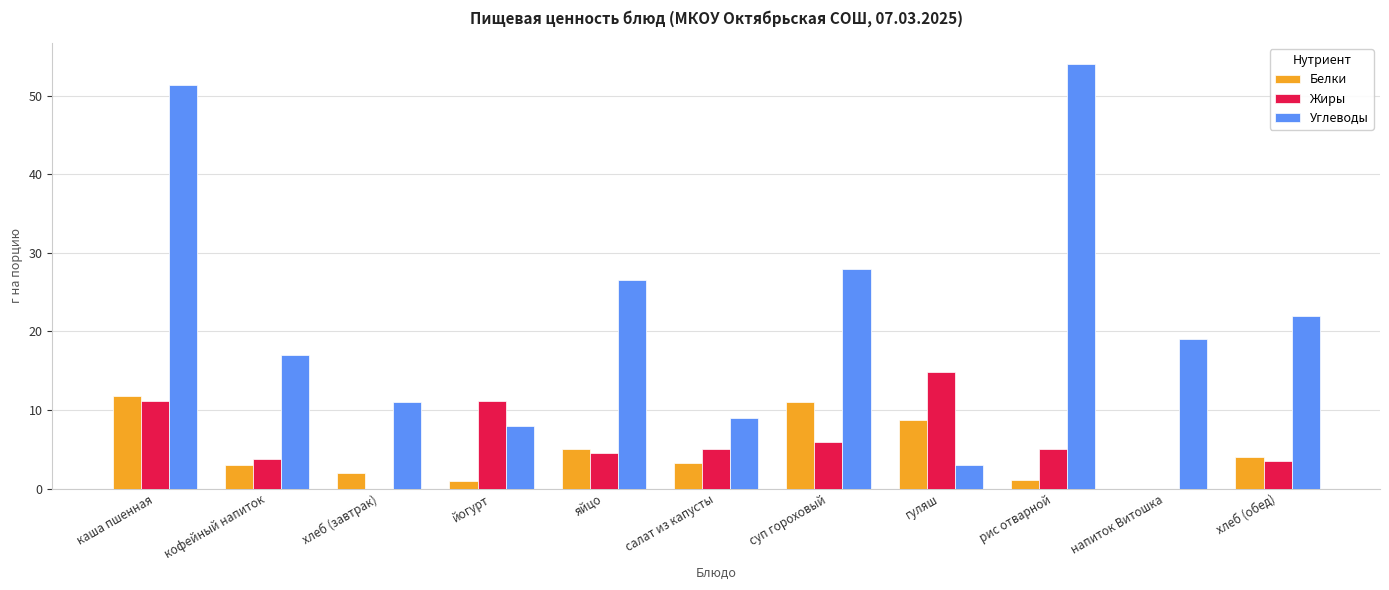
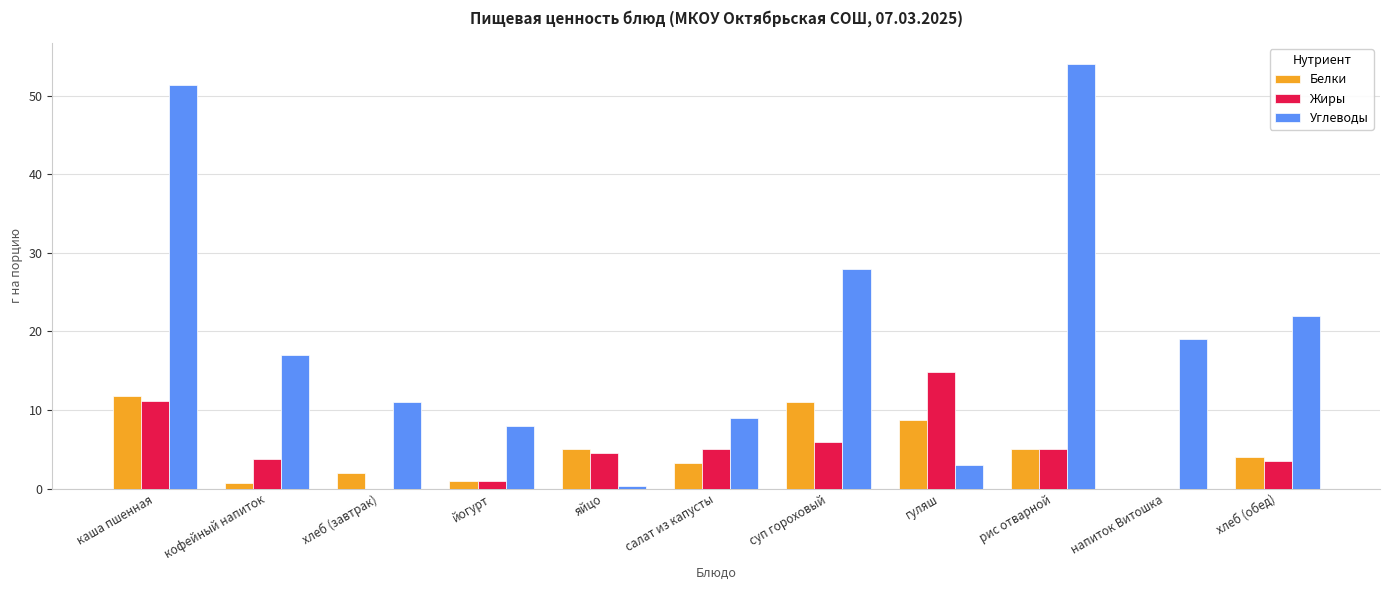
  {
    "Белки": {
      "каша пшенная": 12,
-     "кофейный напиток": 3,
+     "кофейный напиток": 1,
      "хлеб (завтрак)": 2,
      "йогурт": 1,
      "яйцо": 5,
      "салат из капусты": 3,
      "суп гороховый": 11,
      "гуляш": 9,
-     "рис отварной": 1,
+     "рис отварной": 5,
      "напиток Витошка": 0,
      "хлеб (обед)": 4
    },
    "Жиры": {
      "каша пшенная": 11,
      "кофейный напиток": 4,
      "хлеб (завтрак)": 0,
-     "йогурт": 11,
+     "йогурт": 1,
      "яйцо": 5,
      "салат из капусты": 5,
      "суп гороховый": 6,
      "гуляш": 15,
      "рис отварной": 5,
      "напиток Витошка": 0,
      "хлеб (обед)": 4
    },
    "Углеводы": {
      "каша пшенная": 51,
      "кофейный напиток": 17,
      "хлеб (завтрак)": 11,
      "йогурт": 8,
-     "яйцо": 26,
+     "яйцо": 0,
      "салат из капусты": 9,
      "суп гороховый": 28,
      "гуляш": 3,
      "рис отварной": 54,
      "напиток Витошка": 19,
      "хлеб (обед)": 22
    }
  }
